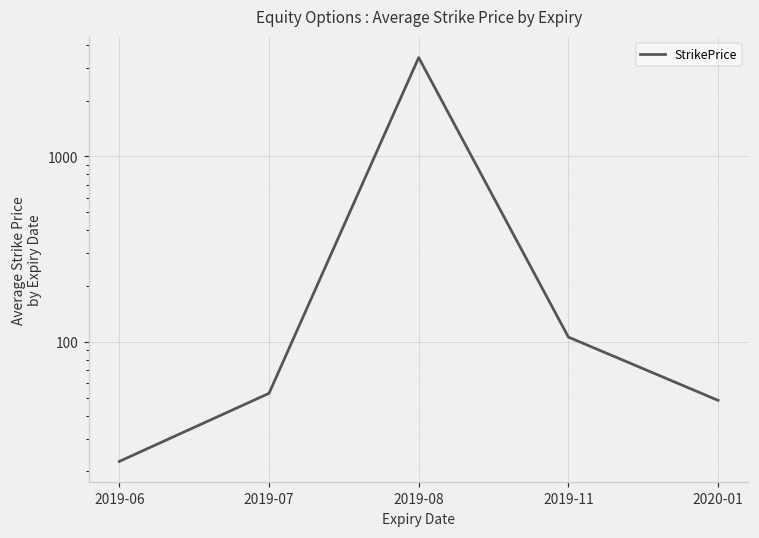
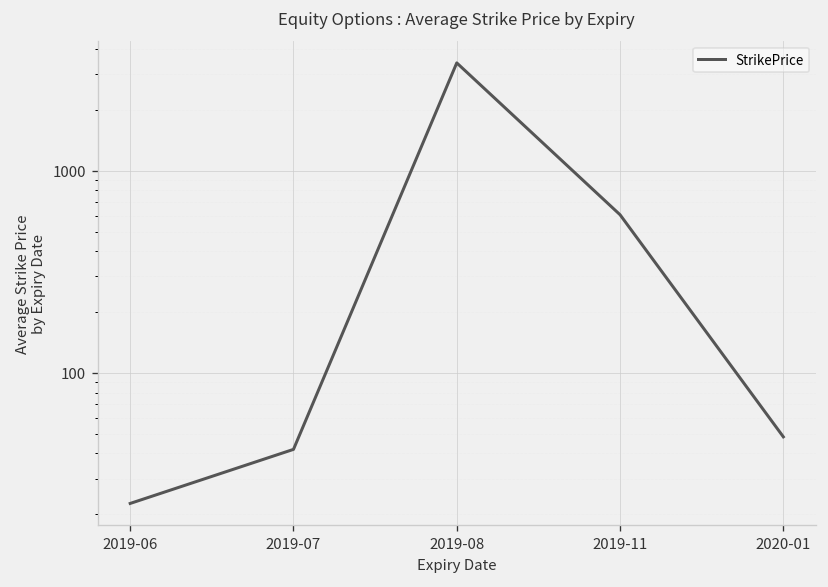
  {
    "2019-06": 23,
-   "2019-07": 53,
+   "2019-07": 42,
    "2019-08": 3400,
-   "2019-11": 110,
+   "2019-11": 610,
    "2020-01": 48
  }
